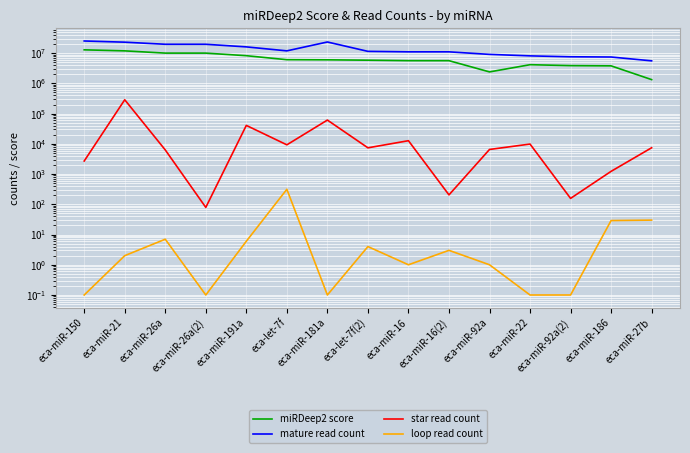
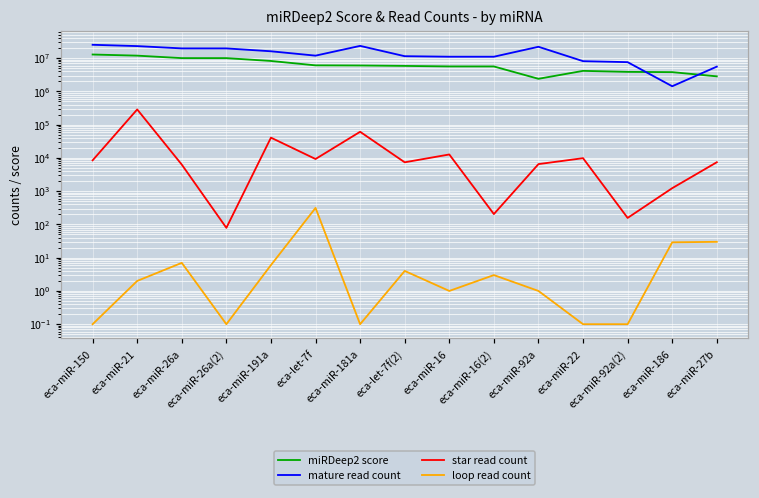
  {
    "miRDeep2 score": {
      "eca-miR-150": 13000000,
      "eca-miR-21": 12000000,
      "eca-miR-26a": 10000000,
      "eca-miR-26a(2)": 10000000,
      "eca-miR-191a": 8000000,
      "eca-let-7f": 6000000,
      "eca-miR-181a": 6000000,
      "eca-let-7f(2)": 6000000,
      "eca-miR-16": 6000000,
      "eca-miR-16(2)": 6000000,
      "eca-miR-92a": 2000000,
      "eca-miR-22": 4000000,
      "eca-miR-92a(2)": 4000000,
      "eca-miR-186": 4000000,
-     "eca-miR-27b": 1000000
+     "eca-miR-27b": 3000000
    },
    "mature read count": {
      "eca-miR-150": 30000000,
      "eca-miR-21": 20000000,
      "eca-miR-26a": 20000000,
      "eca-miR-26a(2)": 20000000,
      "eca-miR-191a": 20000000,
      "eca-let-7f": 12000000,
      "eca-miR-181a": 20000000,
      "eca-let-7f(2)": 11000000,
      "eca-miR-16": 11000000,
      "eca-miR-16(2)": 11000000,
-     "eca-miR-92a": 9000000,
+     "eca-miR-92a": 20000000,
      "eca-miR-22": 8000000,
      "eca-miR-92a(2)": 8000000,
-     "eca-miR-186": 7000000,
+     "eca-miR-186": 1000000,
      "eca-miR-27b": 6000000
    },
    "star read count": {
-     "eca-miR-150": 3000,
+     "eca-miR-150": 8000,
      "eca-miR-21": 300000,
      "eca-miR-26a": 6000,
      "eca-miR-26a(2)": 80,
      "eca-miR-191a": 40000,
      "eca-let-7f": 9000,
      "eca-miR-181a": 60000,
      "eca-let-7f(2)": 7000,
      "eca-miR-16": 13000,
      "eca-miR-16(2)": 200,
      "eca-miR-92a": 7000,
      "eca-miR-22": 10000,
      "eca-miR-92a(2)": 200,
      "eca-miR-186": 1200,
      "eca-miR-27b": 7000
    },
    "loop read count": {
      "eca-miR-150": 0.10,
      "eca-miR-21": 2,
      "eca-miR-26a": 7,
      "eca-miR-26a(2)": 0.10,
      "eca-miR-191a": 6,
      "eca-let-7f": 300,
      "eca-miR-181a": 0.10,
      "eca-let-7f(2)": 4,
      "eca-miR-16": 1,
      "eca-miR-16(2)": 3,
      "eca-miR-92a": 1,
      "eca-miR-22": 0.10,
      "eca-miR-92a(2)": 0.10,
      "eca-miR-186": 30,
      "eca-miR-27b": 30
    }
  }
